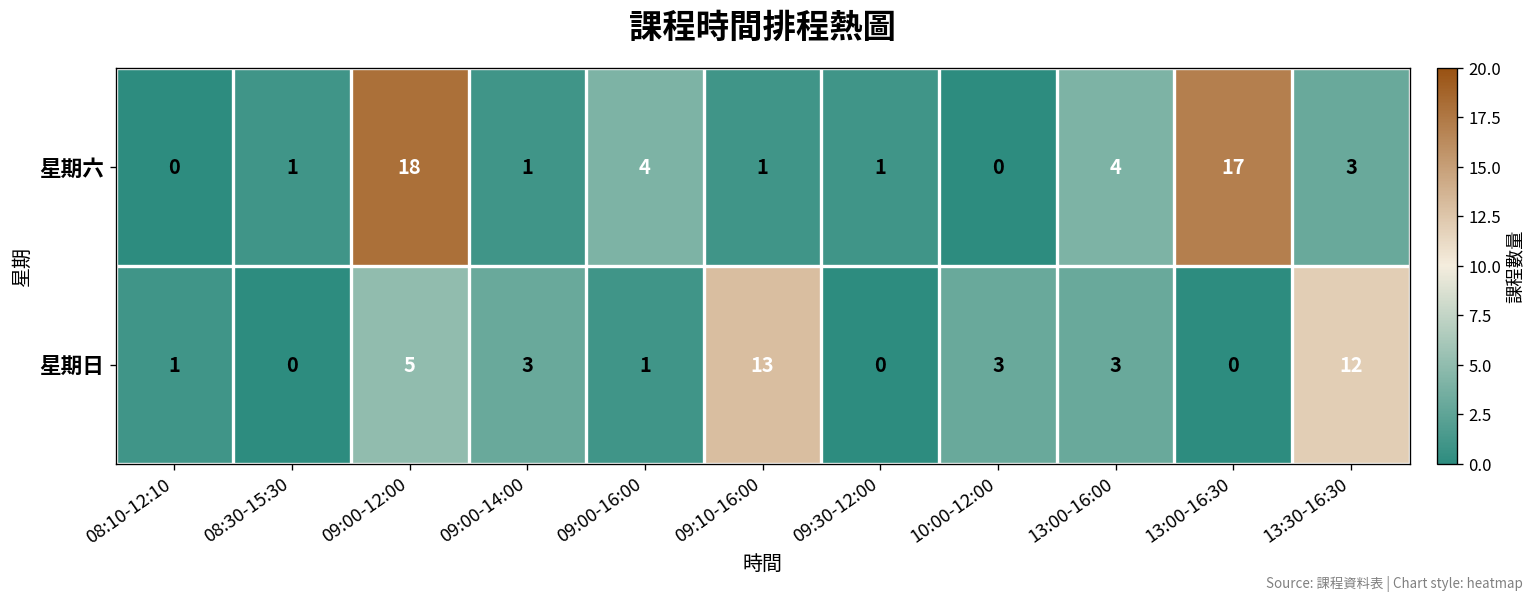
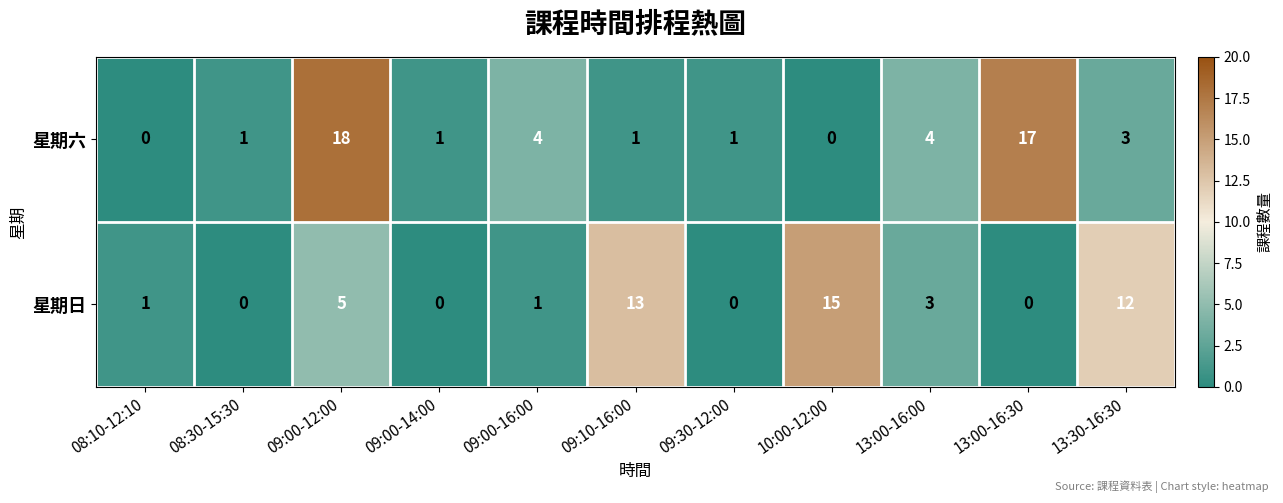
  {
    "星期六": {
      "08:10-12:10": 0,
      "08:30-15:30": 1,
      "09:00-12:00": 18,
      "09:00-14:00": 1,
      "09:00-16:00": 4,
      "09:10-16:00": 1,
      "09:30-12:00": 1,
      "10:00-12:00": 0,
      "13:00-16:00": 4,
      "13:00-16:30": 17,
      "13:30-16:30": 3
    },
    "星期日": {
      "08:10-12:10": 1,
      "08:30-15:30": 0,
      "09:00-12:00": 5,
-     "09:00-14:00": 3,
+     "09:00-14:00": 0,
      "09:00-16:00": 1,
      "09:10-16:00": 13,
      "09:30-12:00": 0,
-     "10:00-12:00": 3,
+     "10:00-12:00": 15,
      "13:00-16:00": 3,
      "13:00-16:30": 0,
      "13:30-16:30": 12
    }
  }
